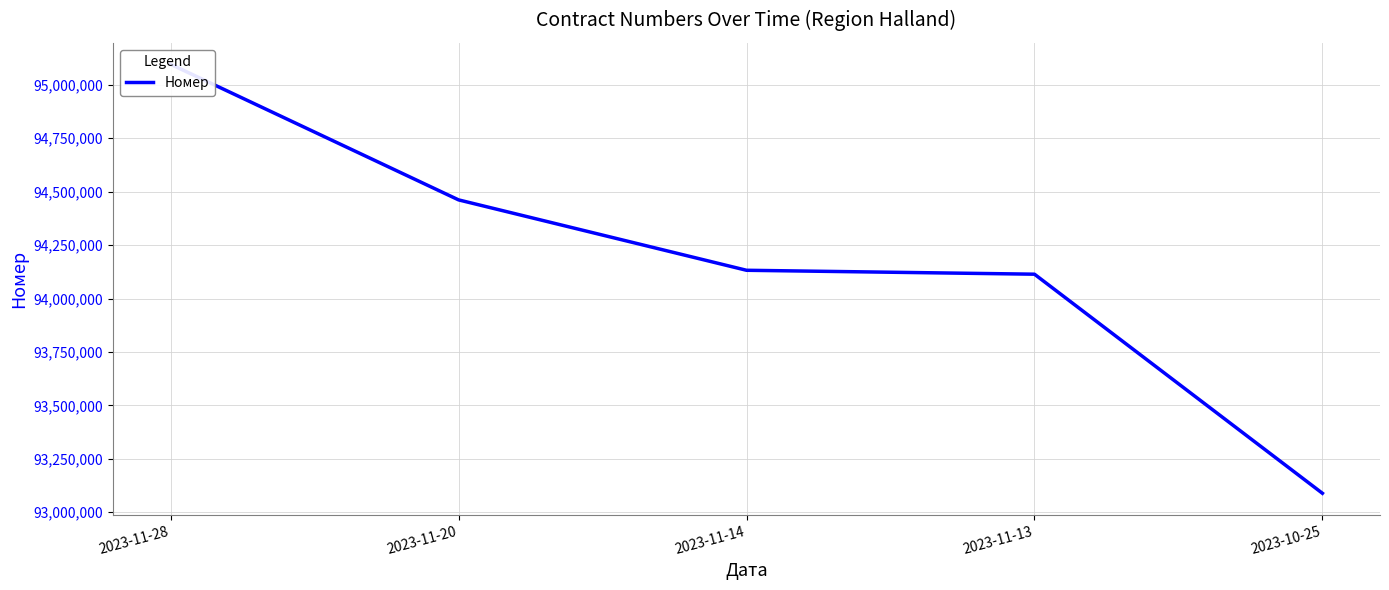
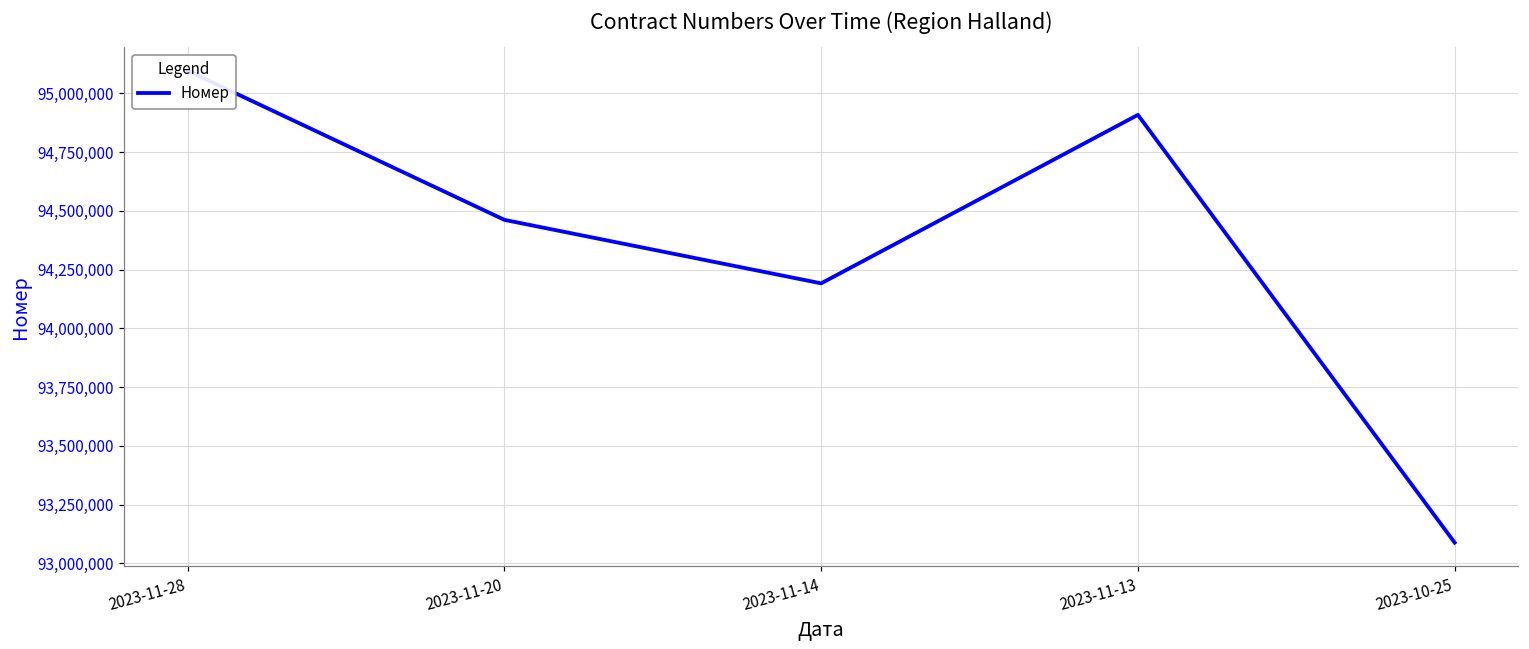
  {
    "2023-11-20": "94,460,000",
-   "2023-11-14": "94,130,000",
-   "2023-11-13": "94,110,000",
+   "2023-11-14": "94,190,000",
+   "2023-11-13": "94,910,000",
    "2023-10-25": "93,090,000"
  }
